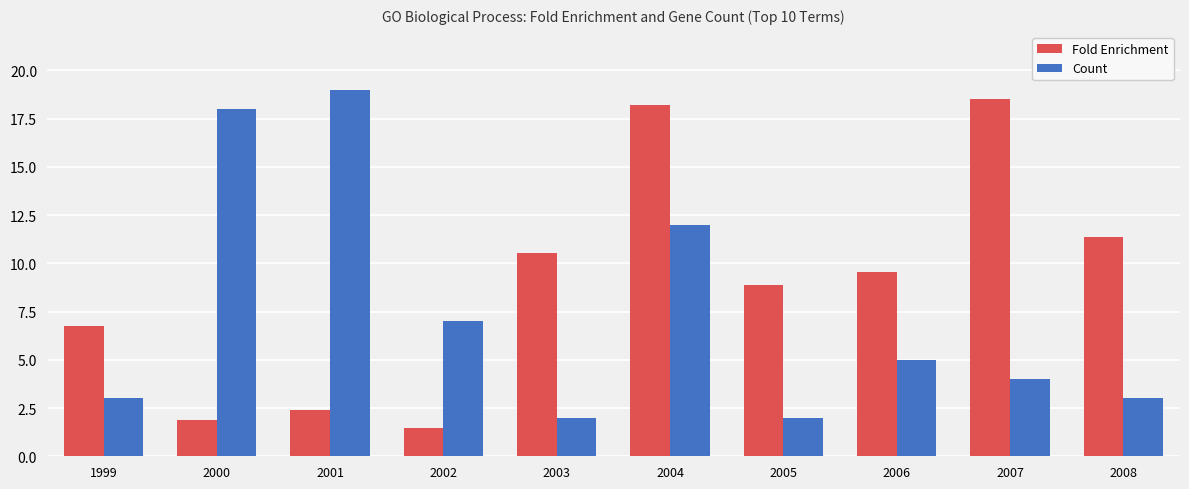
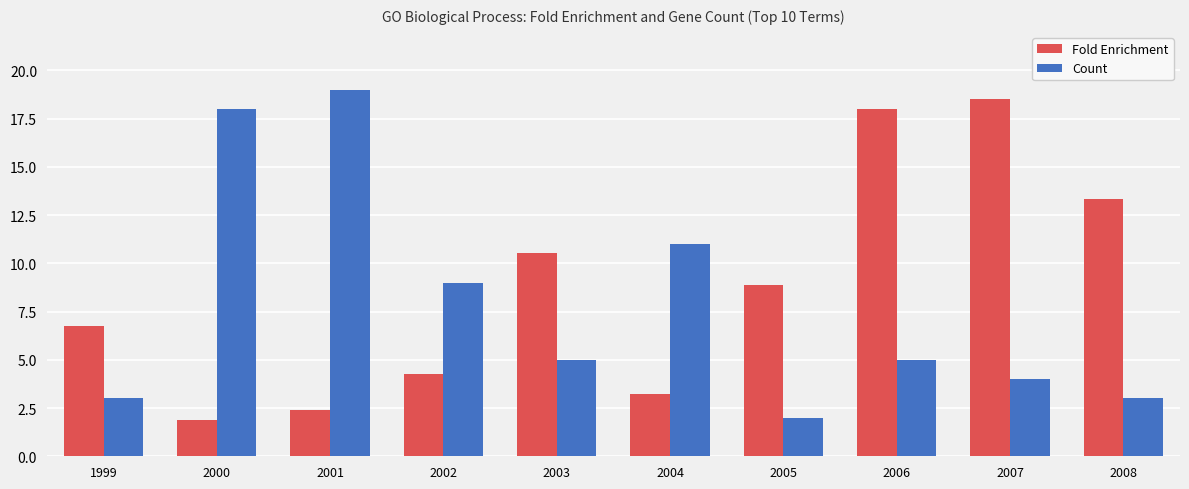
  {
    "Fold Enrichment": {
      "1999": 6.8,
      "2000": 1.9,
      "2001": 2.4,
-     "2002": 1.5,
+     "2002": 4.3,
      "2003": 10.5,
-     "2004": 18.2,
+     "2004": 3.2,
      "2005": 8.9,
-     "2006": 9.6,
+     "2006": 18.0,
      "2007": 18.5,
-     "2008": 11.4
+     "2008": 13.3
    },
    "Count": {
      "1999": 3,
      "2000": 18,
      "2001": 19,
-     "2002": 7,
-     "2003": 2,
-     "2004": 12,
+     "2002": 9,
+     "2003": 5,
+     "2004": 11,
      "2005": 2,
      "2006": 5,
      "2007": 4,
      "2008": 3
    }
  }
